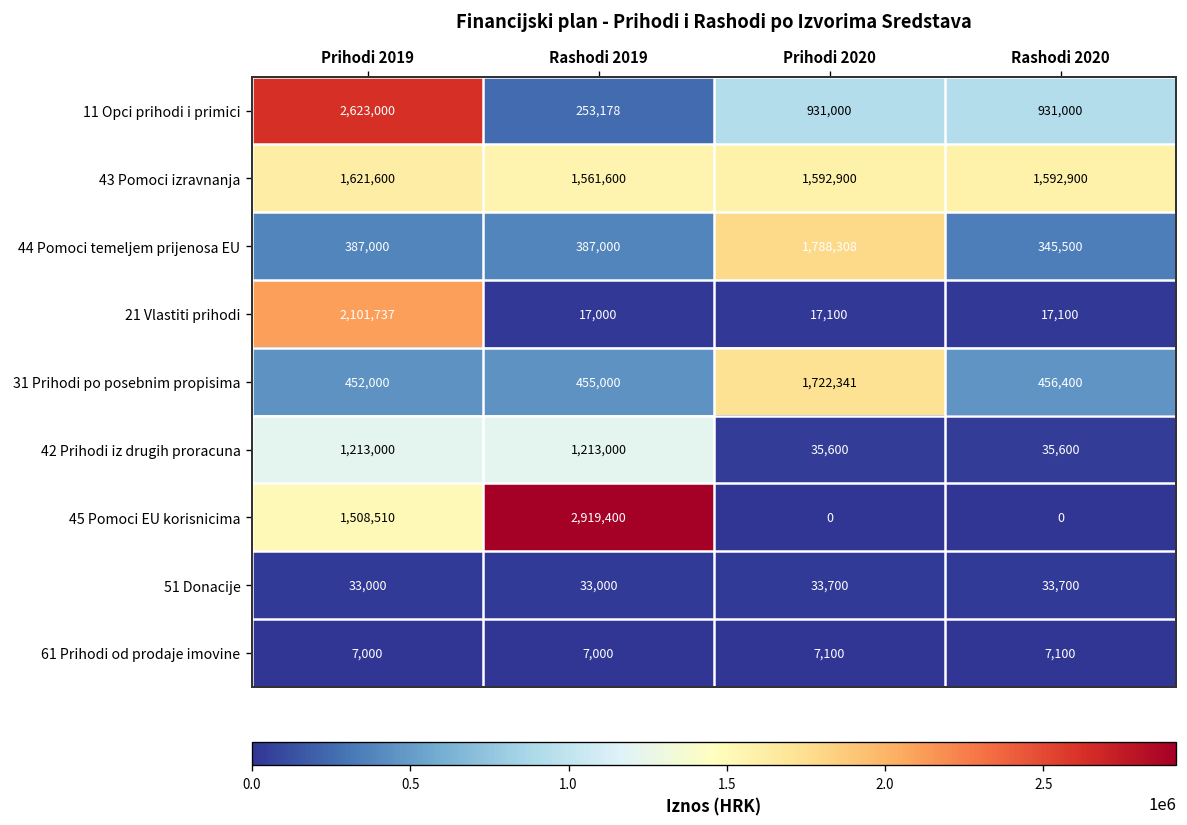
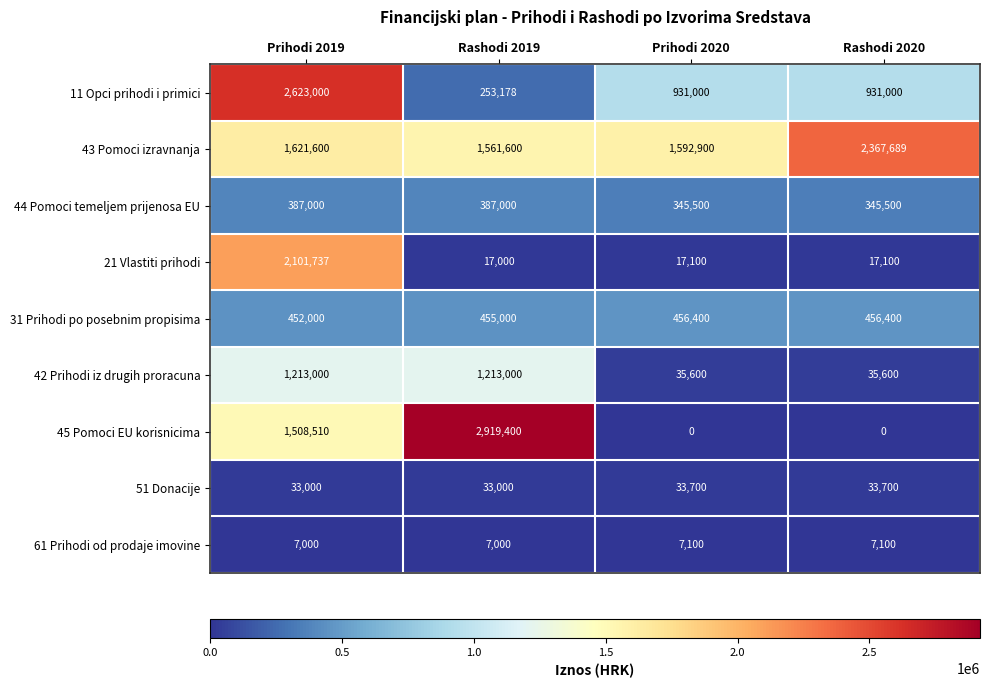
  {
    "11 Opci prihodi i primici": {
      "Prihodi 2019": "2,623,000",
      "Rashodi 2019": "253,178",
      "Prihodi 2020": "931,000",
      "Rashodi 2020": "931,000"
    },
    "43 Pomoci izravnanja": {
      "Prihodi 2019": "1,621,600",
      "Rashodi 2019": "1,561,600",
      "Prihodi 2020": "1,592,900",
-     "Rashodi 2020": "1,592,900"
+     "Rashodi 2020": "2,367,689"
    },
    "44 Pomoci temeljem prijenosa EU": {
      "Prihodi 2019": "387,000",
      "Rashodi 2019": "387,000",
-     "Prihodi 2020": "1,788,308",
+     "Prihodi 2020": "345,500",
      "Rashodi 2020": "345,500"
    },
    "21 Vlastiti prihodi": {
      "Prihodi 2019": "2,101,737",
      "Rashodi 2019": "17,000",
      "Prihodi 2020": "17,100",
      "Rashodi 2020": "17,100"
    },
    "31 Prihodi po posebnim propisima": {
      "Prihodi 2019": "452,000",
      "Rashodi 2019": "455,000",
-     "Prihodi 2020": "1,722,341",
+     "Prihodi 2020": "456,400",
      "Rashodi 2020": "456,400"
    },
    "42 Prihodi iz drugih proracuna": {
      "Prihodi 2019": "1,213,000",
      "Rashodi 2019": "1,213,000",
      "Prihodi 2020": "35,600",
      "Rashodi 2020": "35,600"
    },
    "45 Pomoci EU korisnicima": {
      "Prihodi 2019": "1,508,510",
      "Rashodi 2019": "2,919,400",
      "Prihodi 2020": "0",
      "Rashodi 2020": "0"
    },
    "51 Donacije": {
      "Prihodi 2019": "33,000",
      "Rashodi 2019": "33,000",
      "Prihodi 2020": "33,700",
      "Rashodi 2020": "33,700"
    },
    "61 Prihodi od prodaje imovine": {
      "Prihodi 2019": "7,000",
      "Rashodi 2019": "7,000",
      "Prihodi 2020": "7,100",
      "Rashodi 2020": "7,100"
    }
  }
